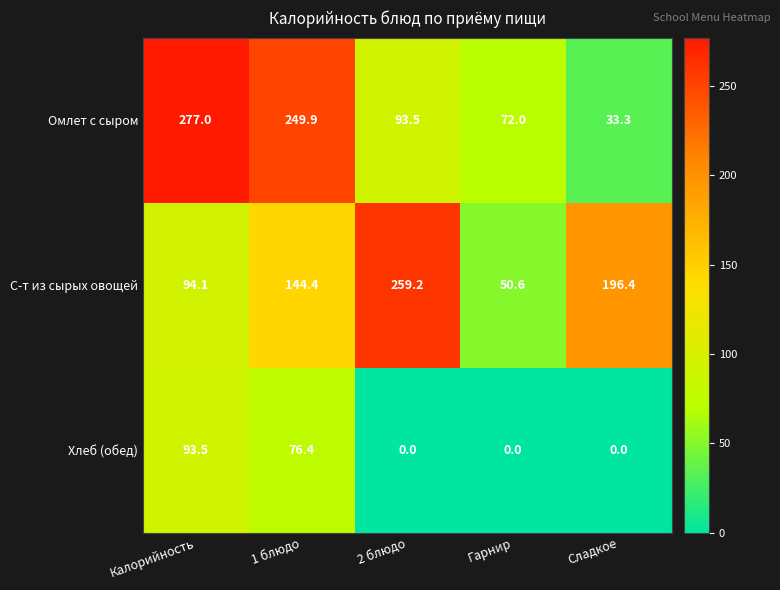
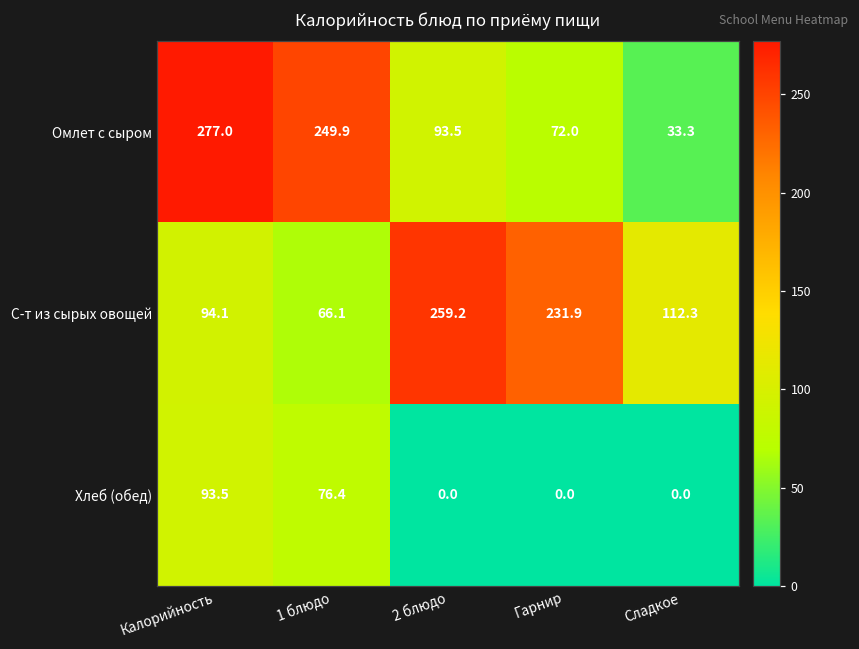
  {
    "Омлет с сыром": {
      "Калорийность": 277.0,
      "1 блюдо": 249.9,
      "2 блюдо": 93.5,
      "Гарнир": 72.0,
      "Сладкое": 33.3
    },
    "С-т из сырых овощей": {
      "Калорийность": 94.1,
-     "1 блюдо": 144.4,
+     "1 блюдо": 66.1,
      "2 блюдо": 259.2,
-     "Гарнир": 50.6,
-     "Сладкое": 196.4
+     "Гарнир": 231.9,
+     "Сладкое": 112.3
    },
    "Хлеб (обед)": {
      "Калорийность": 93.5,
      "1 блюдо": 76.4,
      "2 блюдо": 0.0,
      "Гарнир": 0.0,
      "Сладкое": 0.0
    }
  }
